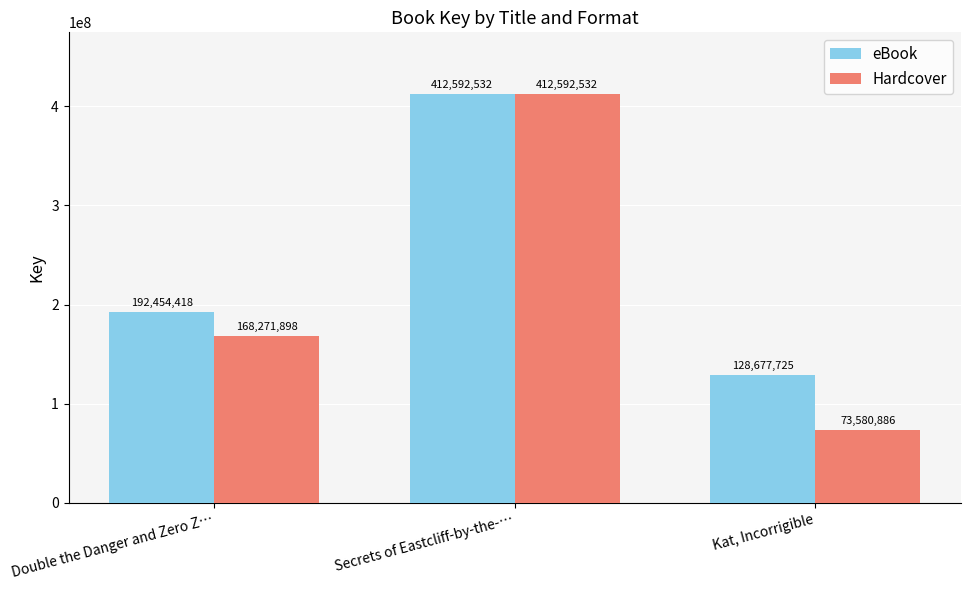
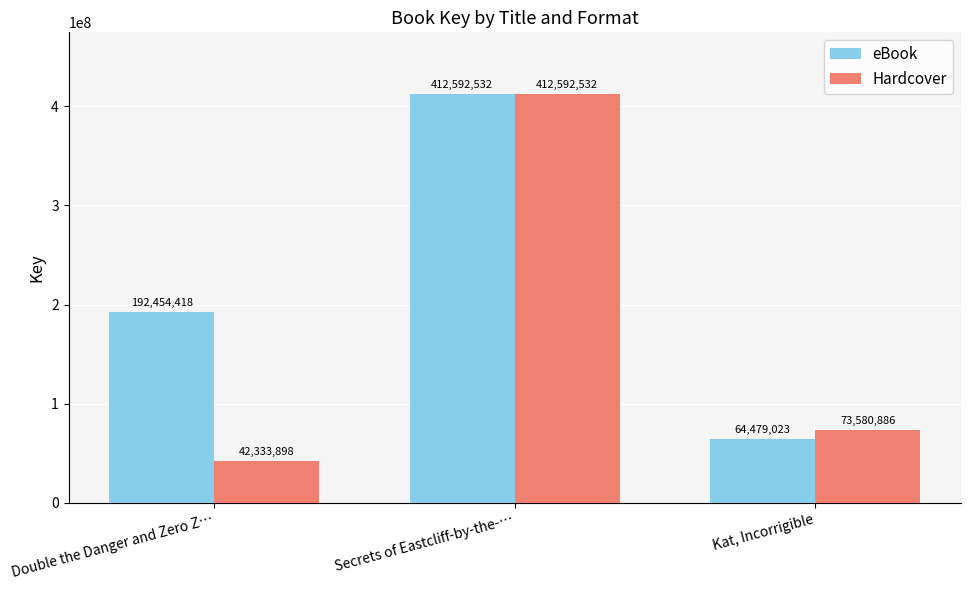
  {
    "eBook": {
      "Double the Danger and Zero Z…": "192,454,418",
      "Secrets of Eastcliff-by-the-…": "412,592,532",
-     "Kat, Incorrigible": "128,677,725"
+     "Kat, Incorrigible": "64,479,023"
    },
    "Hardcover": {
-     "Double the Danger and Zero Z…": "168,271,898",
+     "Double the Danger and Zero Z…": "42,333,898",
      "Secrets of Eastcliff-by-the-…": "412,592,532",
      "Kat, Incorrigible": "73,580,886"
    }
  }
